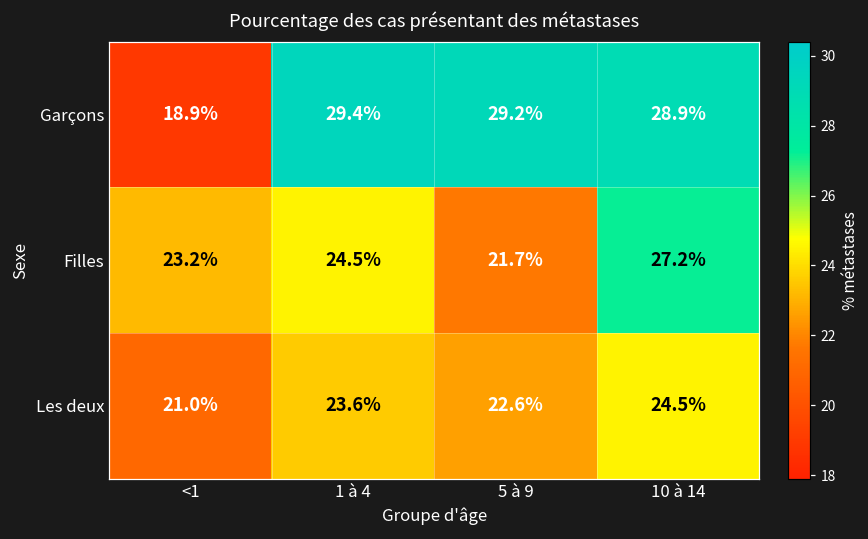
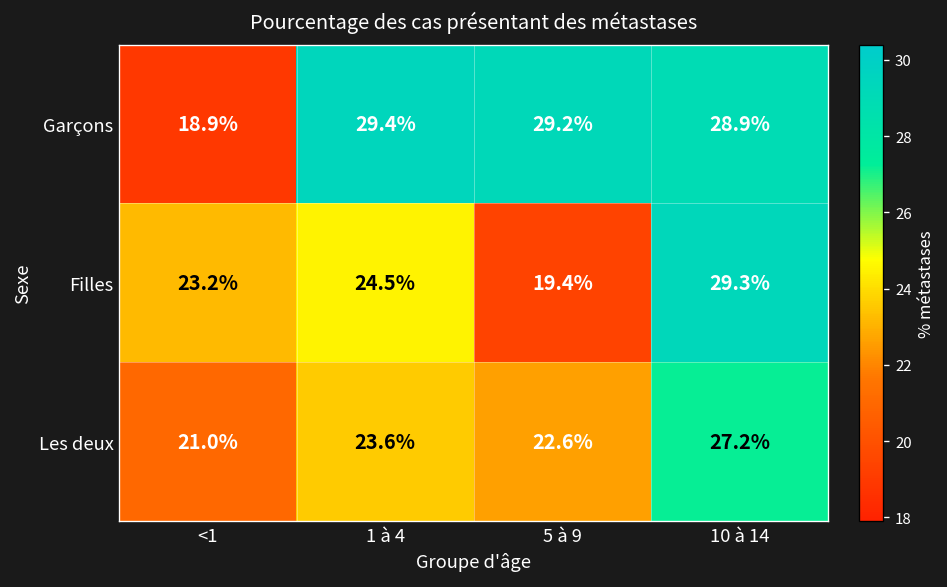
  {
    "Garçons": {
      "<1": "18.9%",
      "1 à 4": "29.4%",
      "5 à 9": "29.2%",
      "10 à 14": "28.9%"
    },
    "Filles": {
      "<1": "23.2%",
      "1 à 4": "24.5%",
-     "5 à 9": "21.7%",
-     "10 à 14": "27.2%"
+     "5 à 9": "19.4%",
+     "10 à 14": "29.3%"
    },
    "Les deux": {
      "<1": "21.0%",
      "1 à 4": "23.6%",
      "5 à 9": "22.6%",
-     "10 à 14": "24.5%"
+     "10 à 14": "27.2%"
    }
  }
